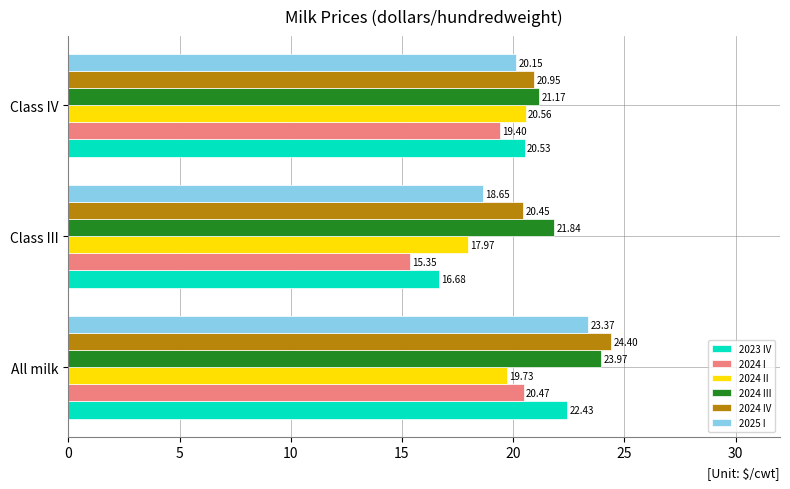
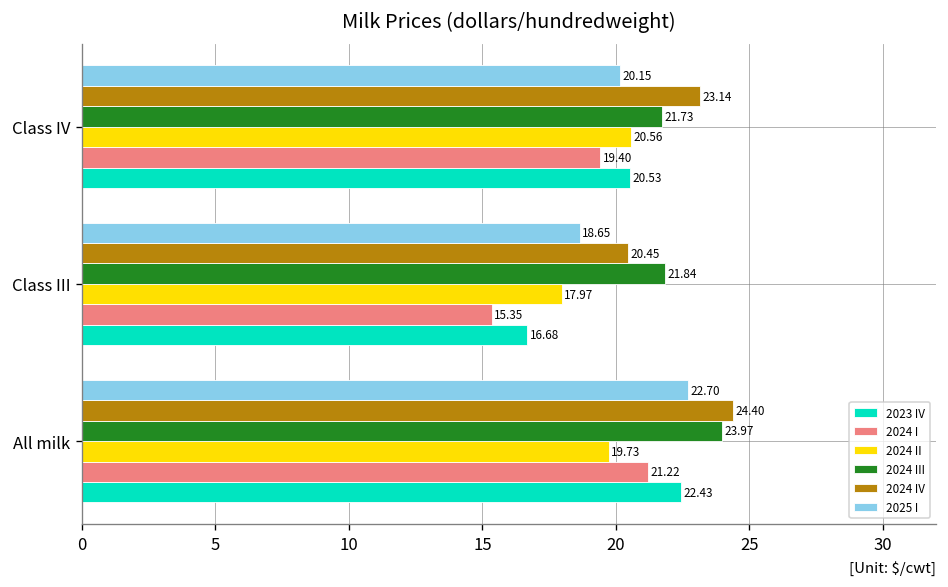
  {
    "2023 IV": {
      "Class IV": 20.53,
      "Class III": 16.68,
      "All milk": 22.43
    },
    "2024 I": {
      "Class IV": 19.40,
      "Class III": 15.35,
-     "All milk": 20.47
+     "All milk": 21.22
    },
    "2024 II": {
      "Class IV": 20.56,
      "Class III": 17.97,
      "All milk": 19.73
    },
    "2024 III": {
-     "Class IV": 21.17,
+     "Class IV": 21.73,
      "Class III": 21.84,
      "All milk": 23.97
    },
    "2024 IV": {
-     "Class IV": 20.95,
+     "Class IV": 23.14,
      "Class III": 20.45,
      "All milk": 24.40
    },
    "2025 I": {
      "Class IV": 20.15,
      "Class III": 18.65,
-     "All milk": 23.37
+     "All milk": 22.70
    }
  }
